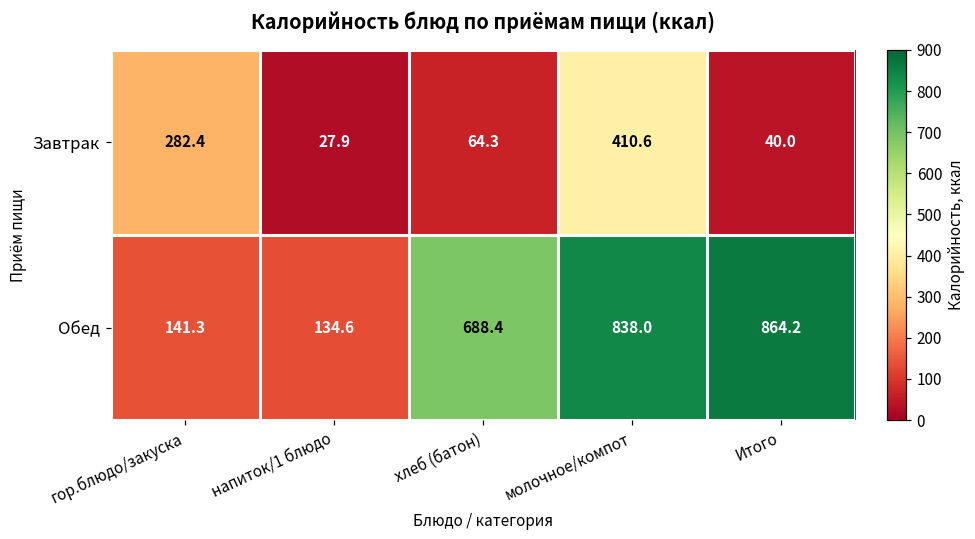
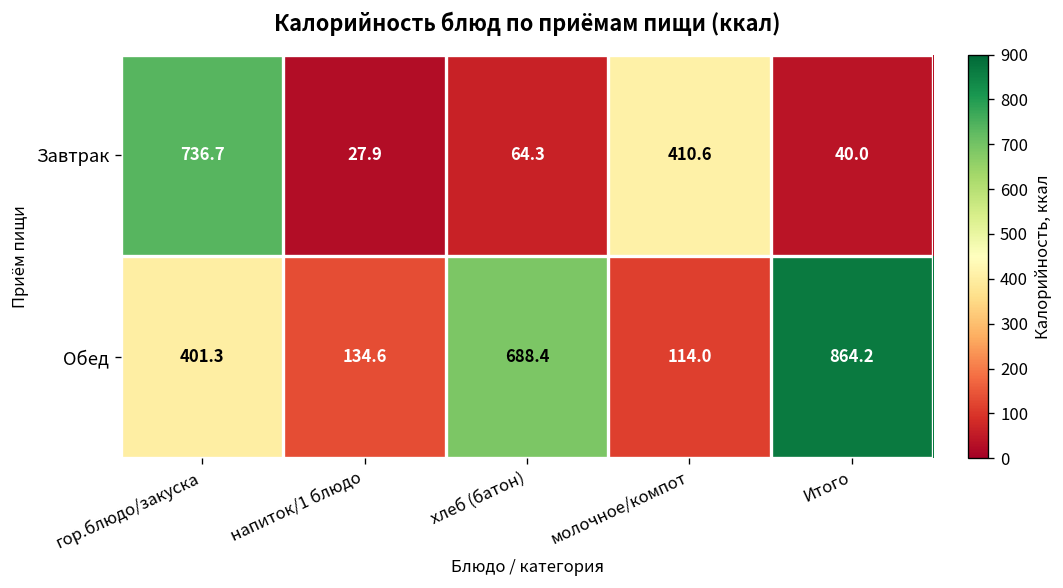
  {
    "Завтрак": {
-     "гор.блюдо/закуска": 282.4,
+     "гор.блюдо/закуска": 736.7,
      "напиток/1 блюдо": 27.9,
      "хлеб (батон)": 64.3,
      "молочное/компот": 410.6,
      "Итого": 40.0
    },
    "Обед": {
-     "гор.блюдо/закуска": 141.3,
+     "гор.блюдо/закуска": 401.3,
      "напиток/1 блюдо": 134.6,
      "хлеб (батон)": 688.4,
-     "молочное/компот": 838.0,
+     "молочное/компот": 114.0,
      "Итого": 864.2
    }
  }
